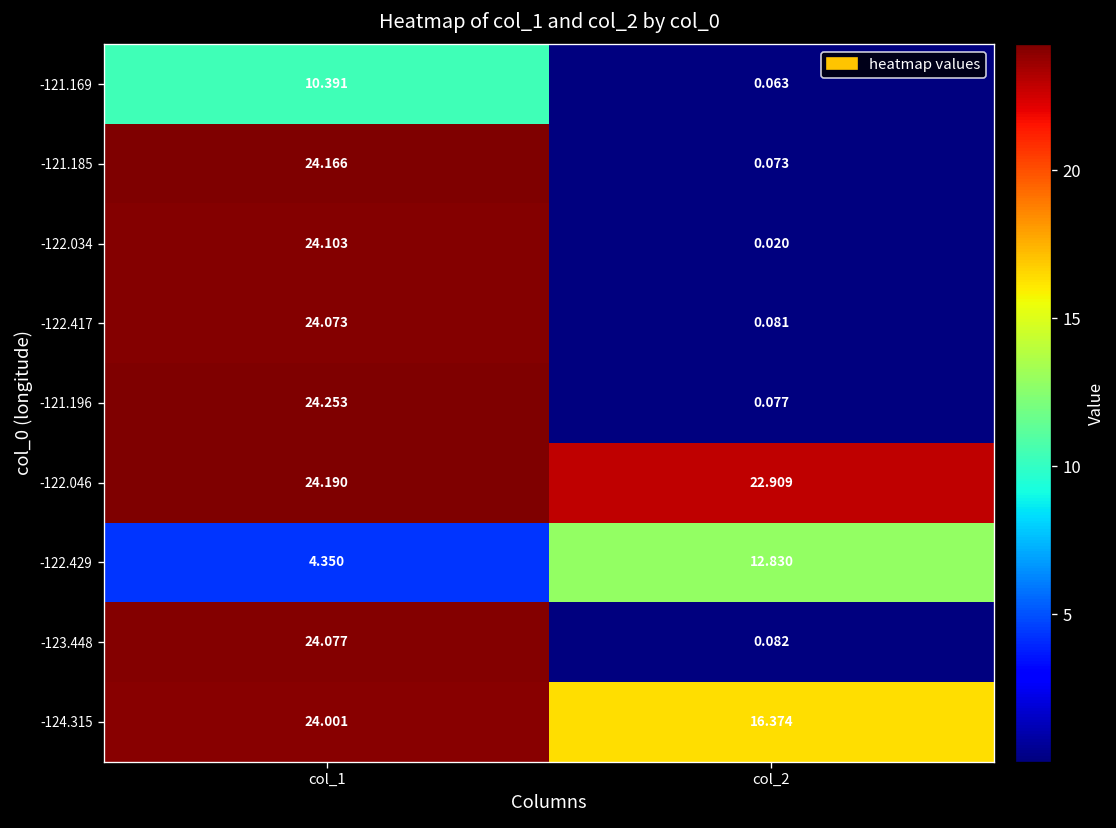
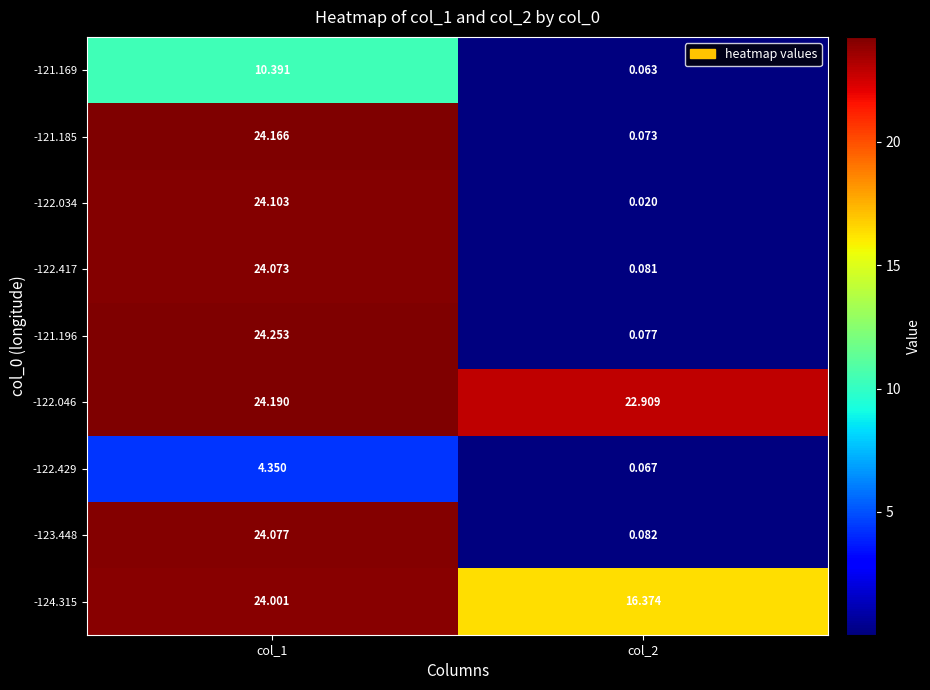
  {
    "-121.169": {
      "col_1": 10.391,
      "col_2": 0.063
    },
    "-121.185": {
      "col_1": 24.166,
      "col_2": 0.073
    },
    "-122.034": {
      "col_1": 24.103,
      "col_2": 0.020
    },
    "-122.417": {
      "col_1": 24.073,
      "col_2": 0.081
    },
    "-121.196": {
      "col_1": 24.253,
      "col_2": 0.077
    },
    "-122.046": {
      "col_1": 24.190,
      "col_2": 22.909
    },
    "-122.429": {
      "col_1": 4.350,
-     "col_2": 12.830
+     "col_2": 0.067
    },
    "-123.448": {
      "col_1": 24.077,
      "col_2": 0.082
    },
    "-124.315": {
      "col_1": 24.001,
      "col_2": 16.374
    }
  }
